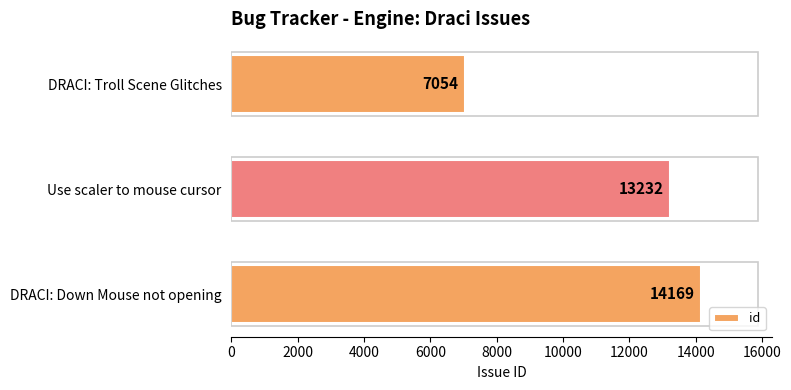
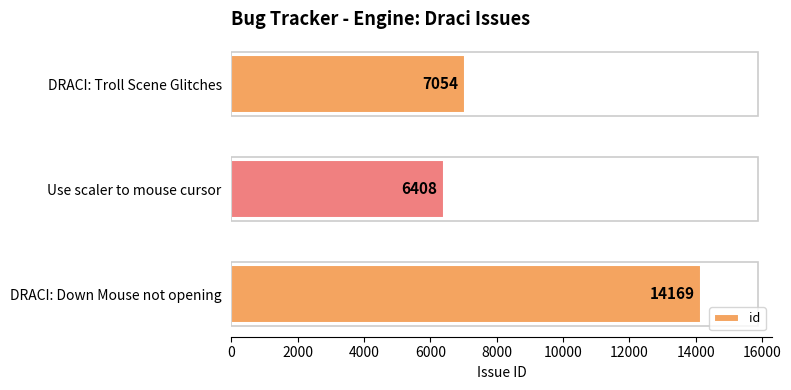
  {
    "DRACI: Troll Scene Glitches": 7054,
-   "Use scaler to mouse cursor": 13232,
+   "Use scaler to mouse cursor": 6408,
    "DRACI: Down Mouse not opening": 14169
  }
